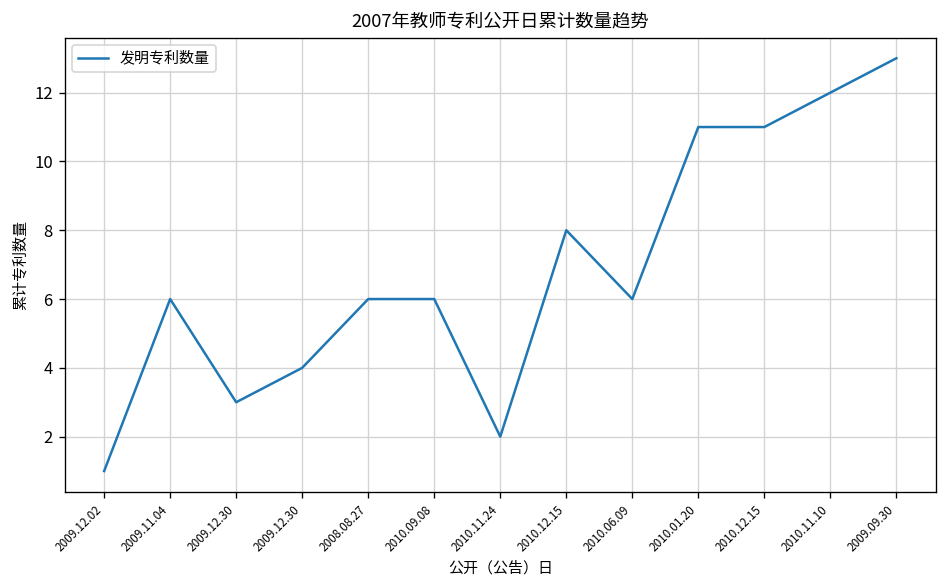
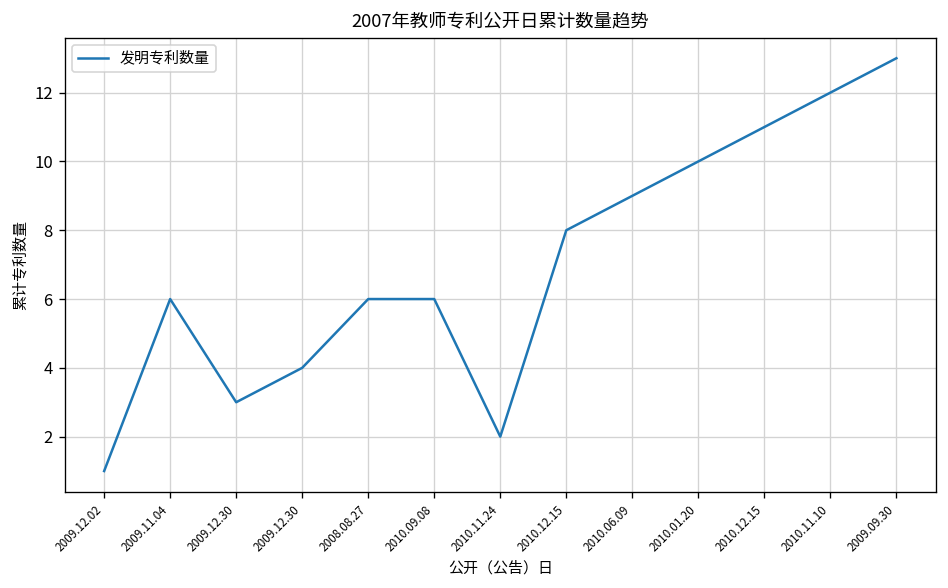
  {
    "2009.12.02": 1,
    "2009.11.04": 6,
    "2008.08.27": 6,
    "2010.09.08": 6,
    "2010.11.24": 2,
-   "2010.06.09": 6,
-   "2010.01.20": 11,
+   "2010.06.09": 9,
+   "2010.01.20": 10,
    "2010.11.10": 12,
    "2009.09.30": 13
  }
